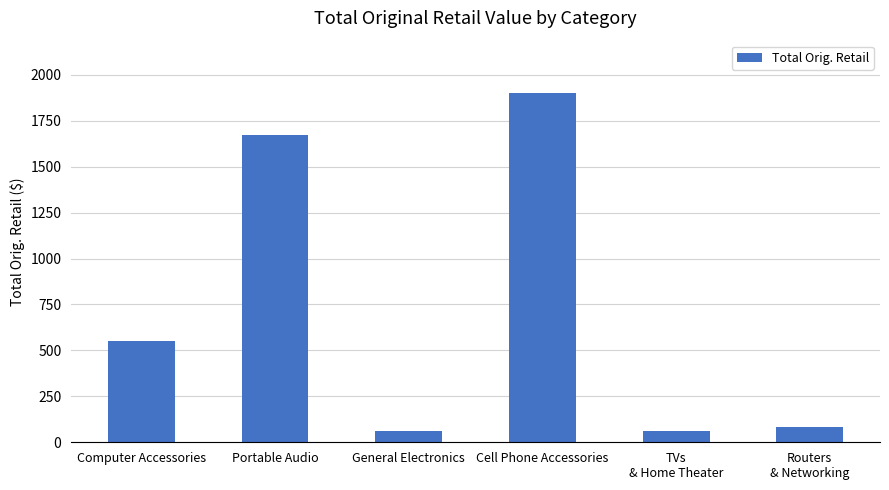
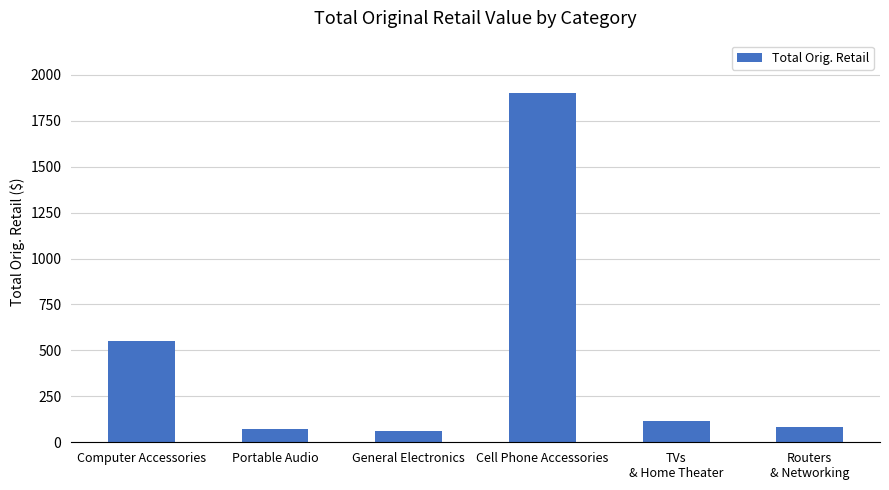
  {
    "Computer Accessories": 550,
-   "Portable Audio": 1670,
+   "Portable Audio": 70,
    "General Electronics": 60,
    "Cell Phone Accessories": 1900,
-   "TVs & Home Theater": 60,
+   "TVs & Home Theater": 120,
    "Routers & Networking": 80
  }
